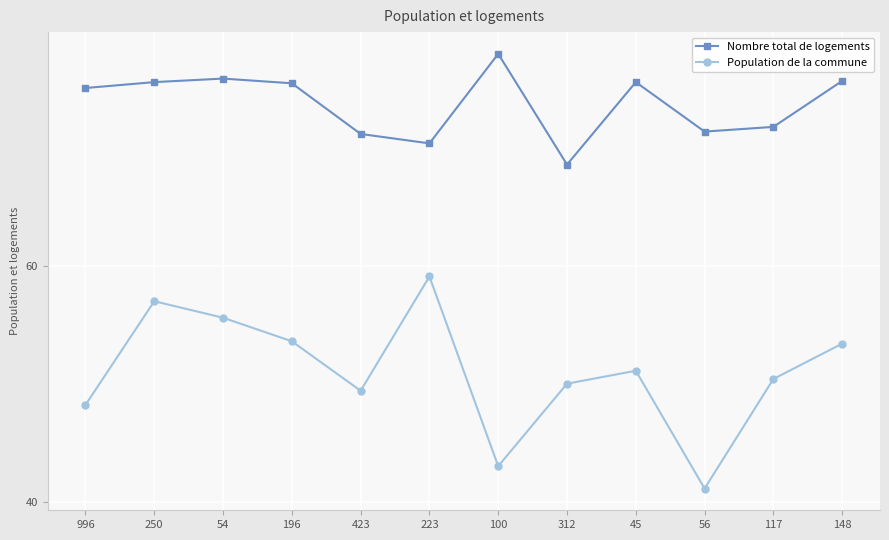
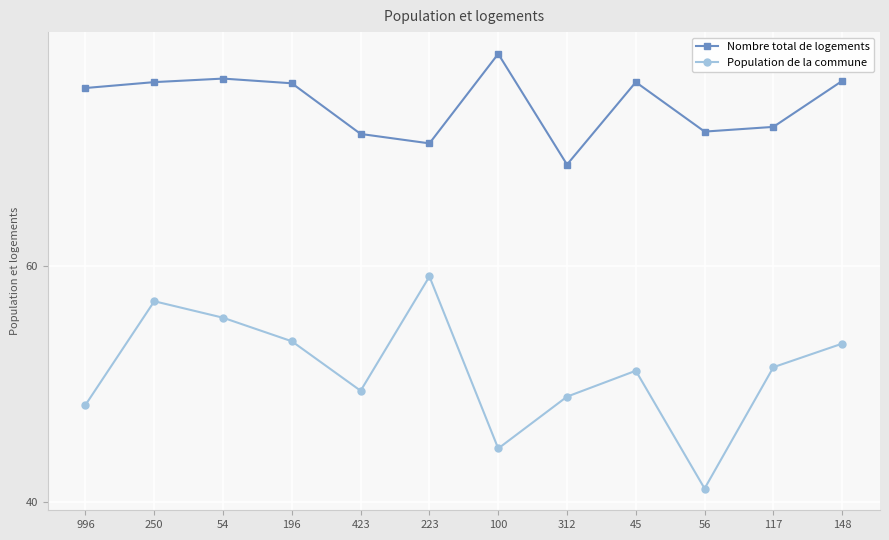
  {
    "Nombre total de logements": {
      "996": 75.1,
      "250": 75.6,
      "54": 75.9,
      "196": 75.5,
      "423": 71.2,
      "223": 70.4,
      "100": 78.0,
      "312": 68.6,
      "45": 75.6,
      "56": 71.4,
      "117": 71.8,
      "148": 75.7
    },
    "Population de la commune": {
      "996": 48.2,
      "250": 57.0,
      "54": 55.6,
      "196": 53.6,
      "423": 49.4,
      "223": 59.1,
-     "100": 43.0,
-     "312": 50.0,
+     "100": 44.5,
+     "312": 48.9,
      "45": 51.1,
      "56": 41.1,
-     "117": 50.4,
+     "117": 51.4,
      "148": 53.4
    }
  }
